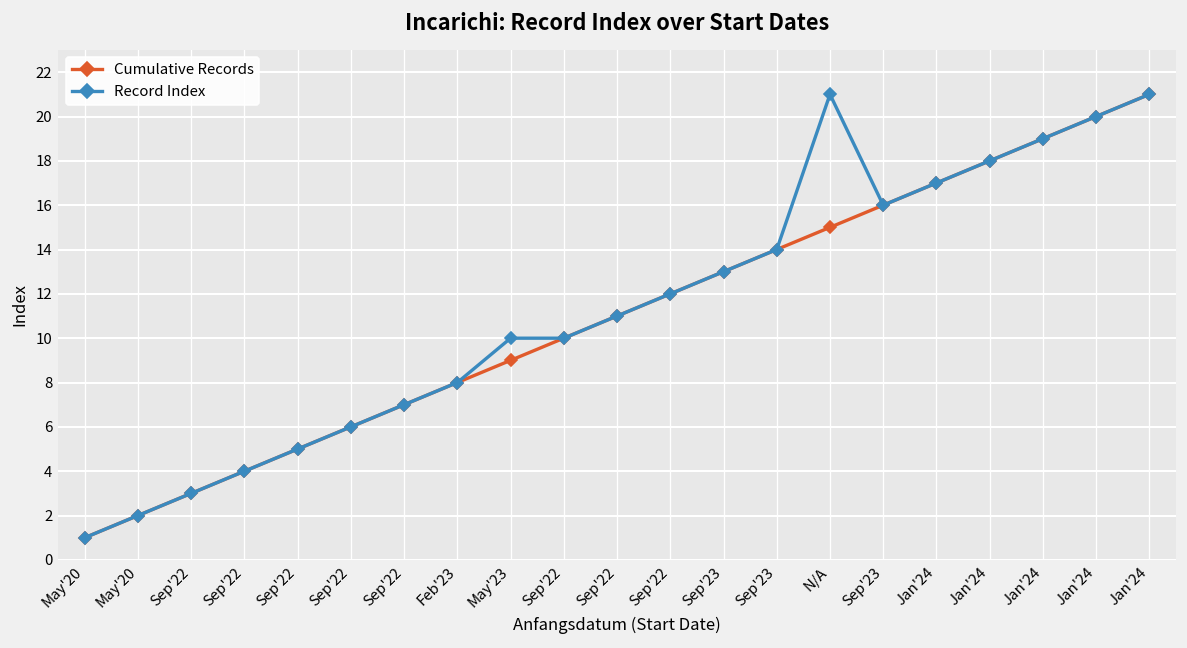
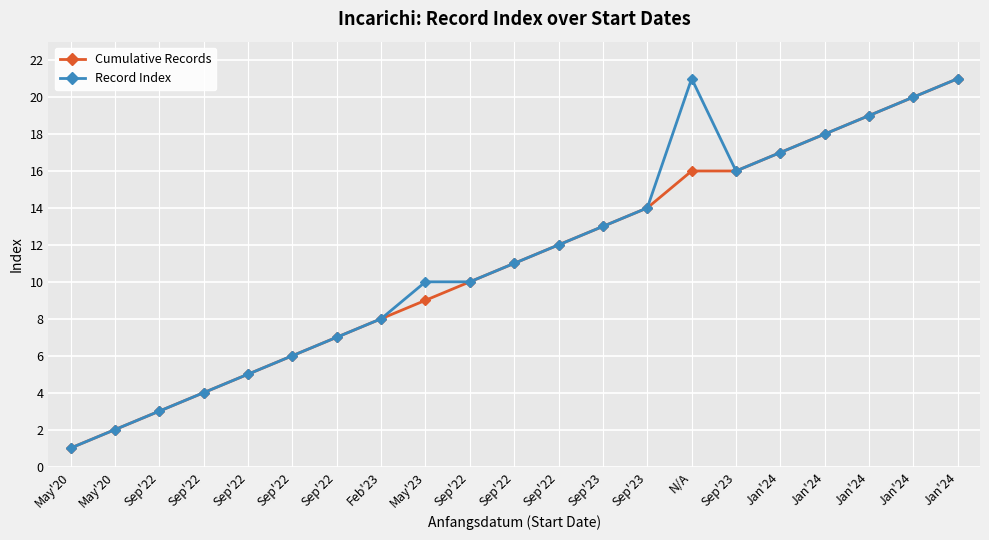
  {
    "Cumulative Records": {
      "May'23": 9,
-     "N/A": 15
+     "N/A": 16
    },
    "Record Index": {
      "May'23": 10,
      "N/A": 21
    }
  }
